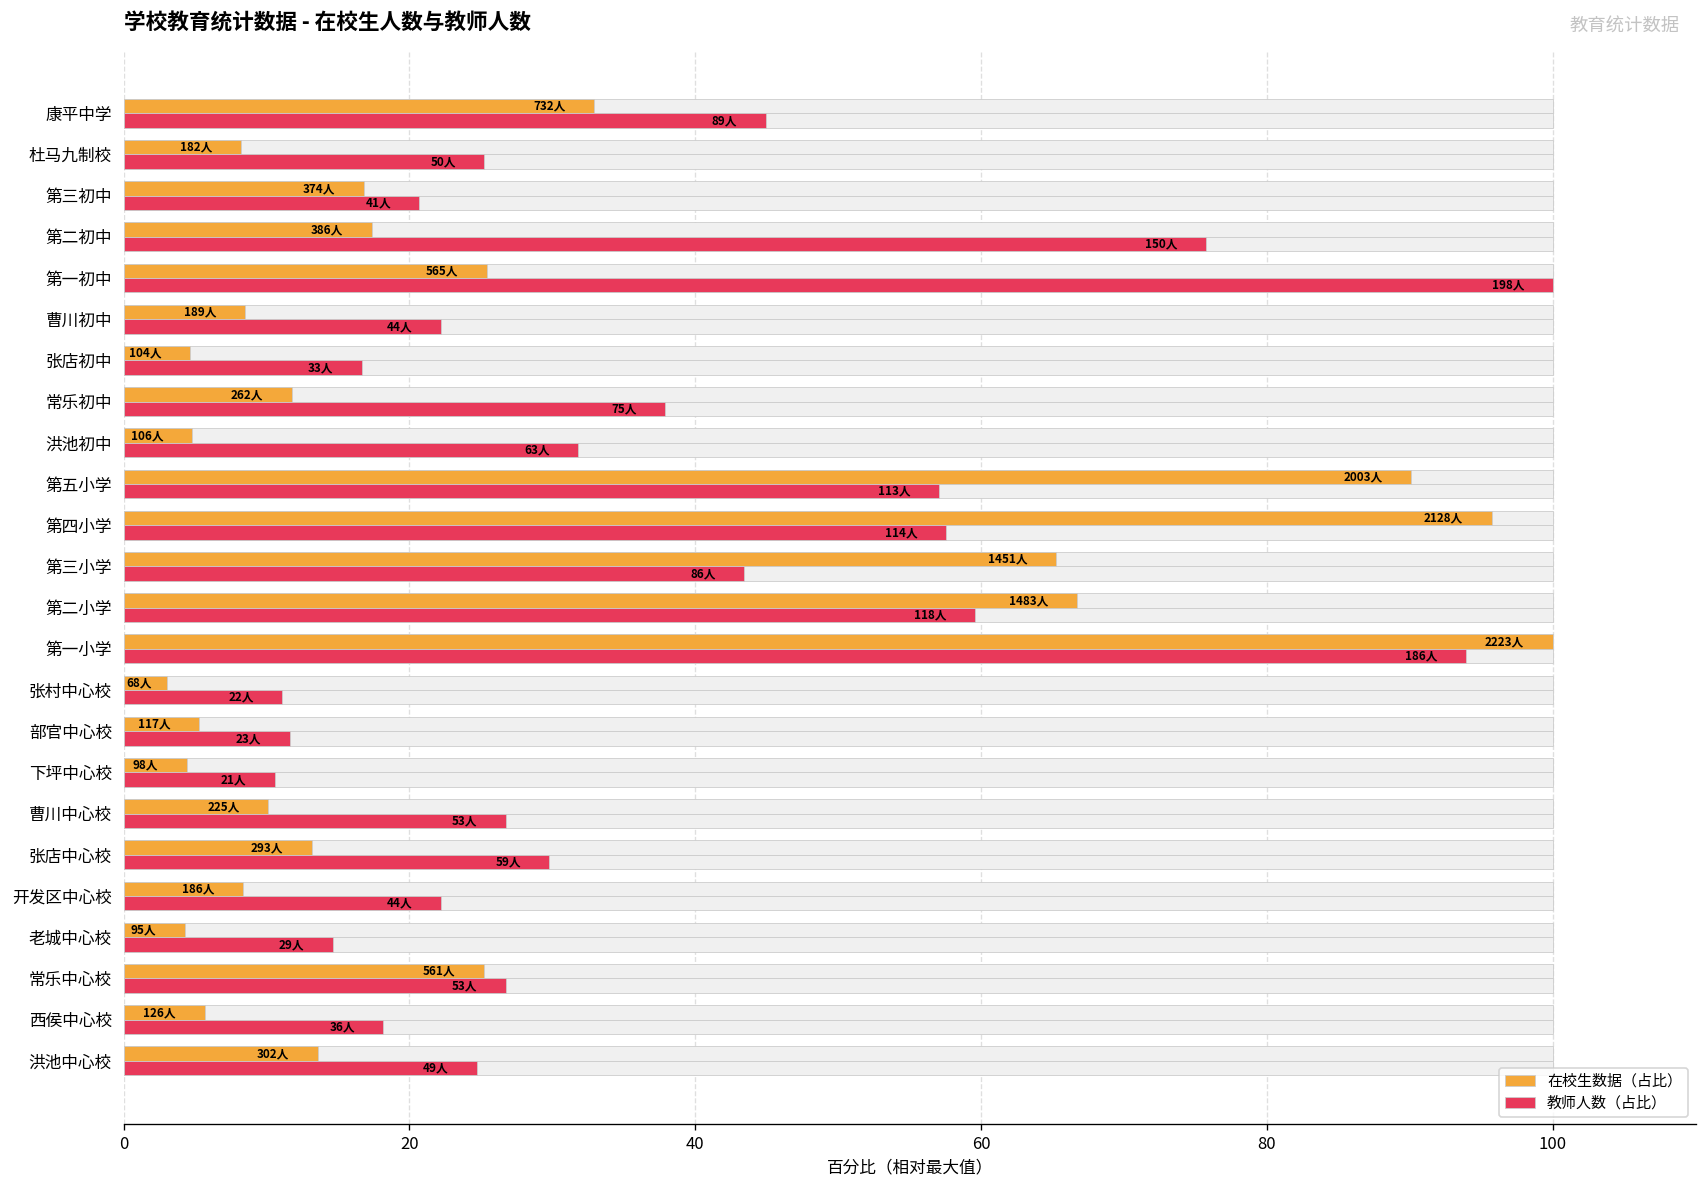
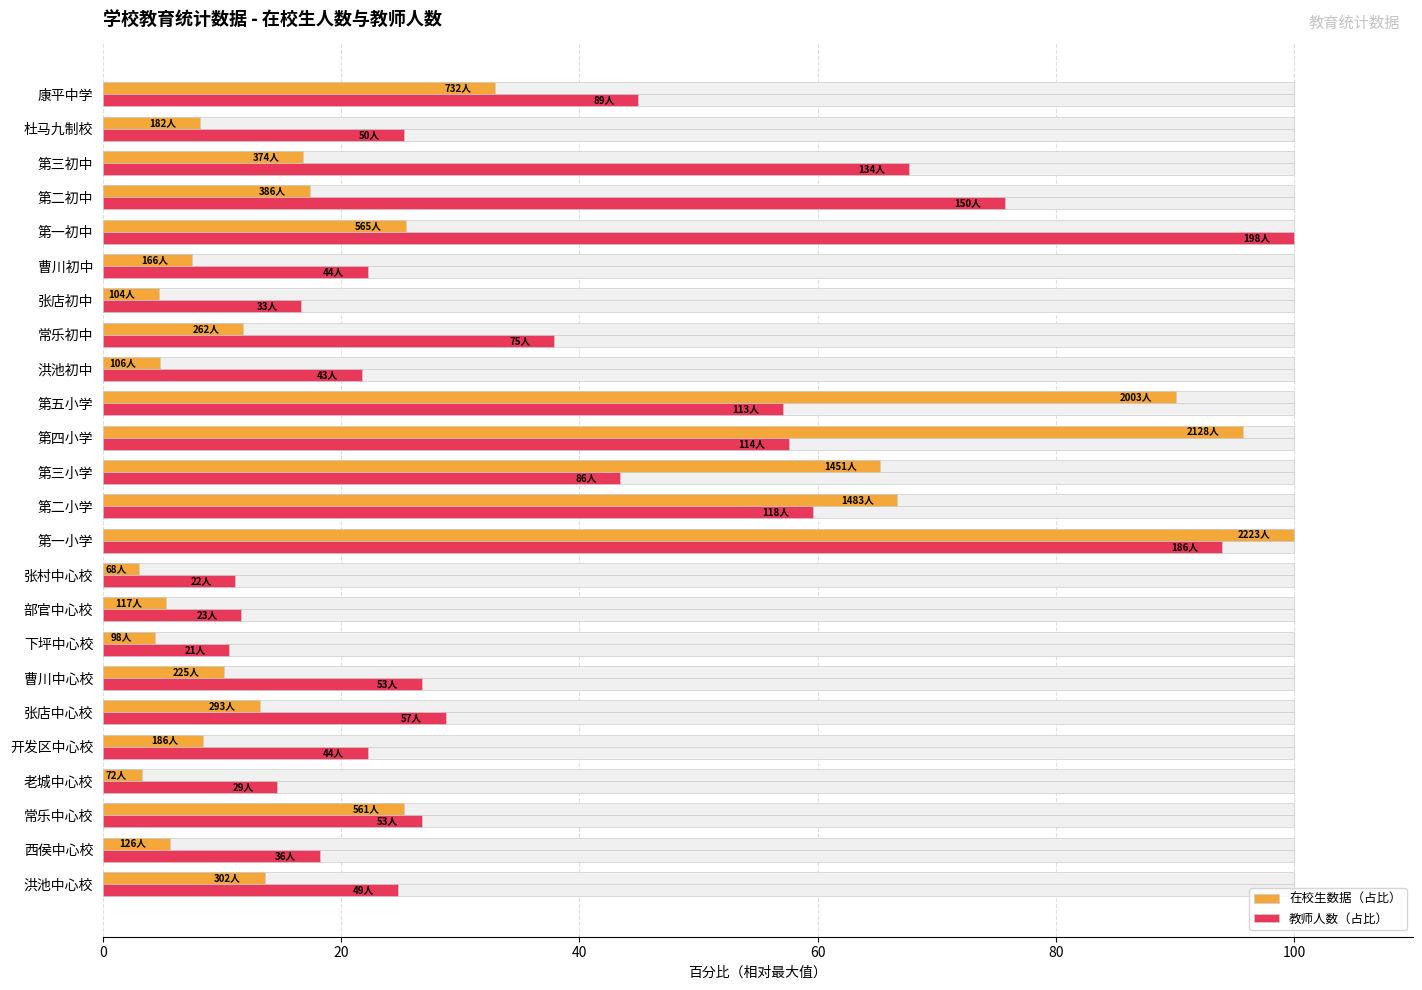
  {
    "在校生数据（占比）": {
-     "曹川初中": "189人",
-     "老城中心校": "95人"
+     "曹川初中": "166人",
+     "老城中心校": "72人"
    },
    "教师人数（占比）": {
-     "第三初中": "41人",
-     "洪池初中": "63人",
-     "张店中心校": "59人"
+     "第三初中": "134人",
+     "洪池初中": "43人",
+     "张店中心校": "57人"
    }
  }
